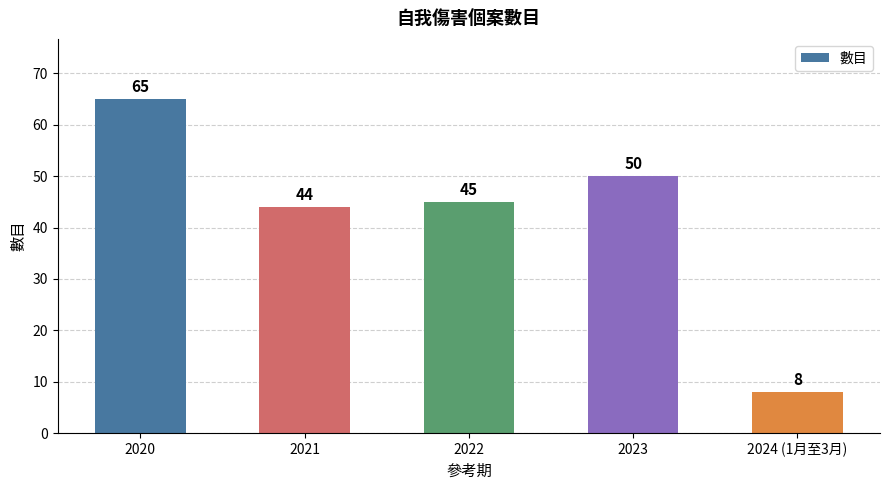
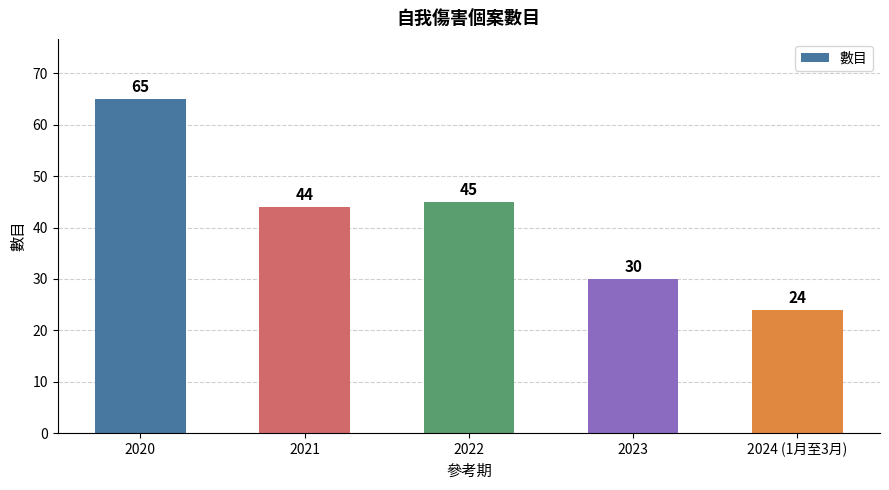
  {
    "2020": 65,
    "2021": 44,
    "2022": 45,
-   "2023": 50,
-   "2024 (1月至3月)": 8
+   "2023": 30,
+   "2024 (1月至3月)": 24
  }
